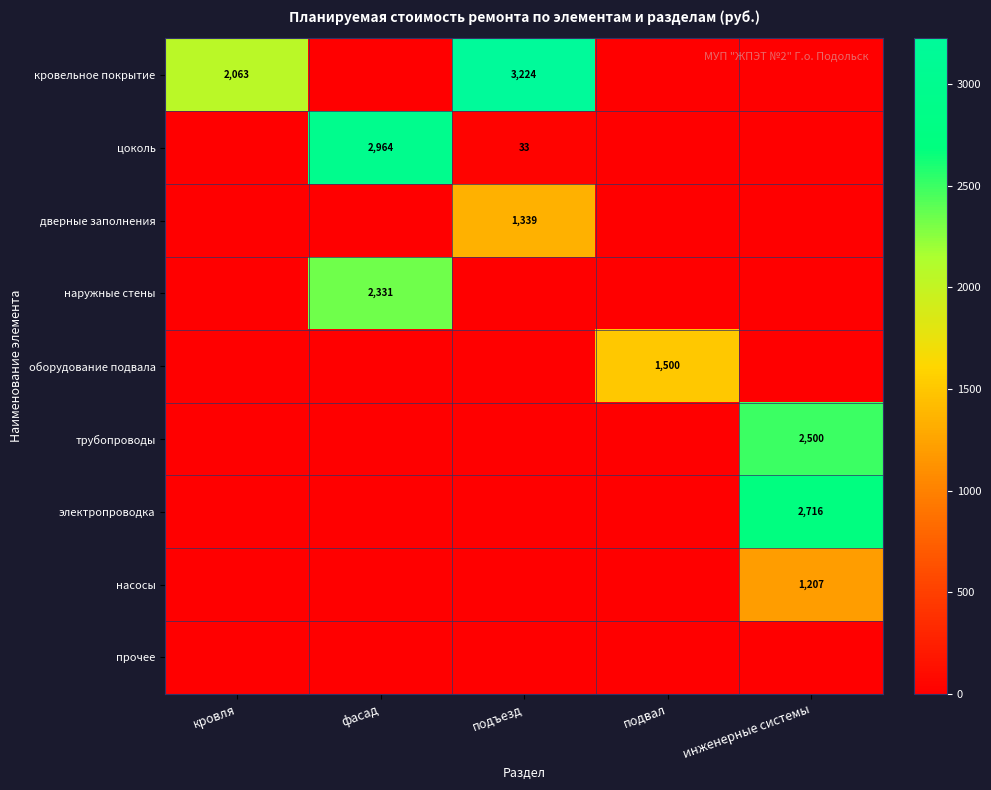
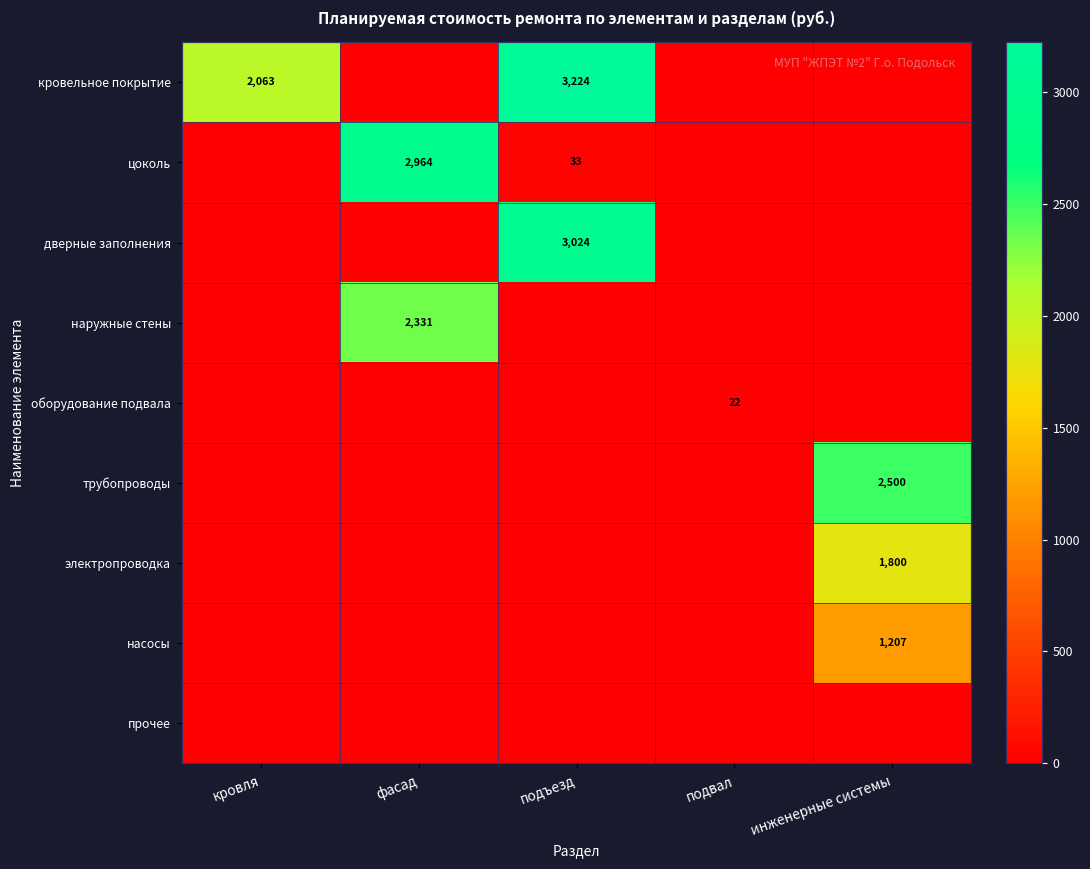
  {
    "кровельное покрытие": {
      "кровля": "2,063",
      "подъезд": "3,224",
      "инженерные системы": "2\""
    },
    "цоколь": {
      "фасад": "2,964",
      "подъезд": "33"
    },
    "дверные заполнения": {
-     "подъезд": "1,339"
+     "подъезд": "3,024"
    },
    "наружные стены": {
      "фасад": "2,331"
    },
    "оборудование подвала": {
-     "подвал": "1,500"
+     "подвал": "22"
    },
    "трубопроводы": {
      "инженерные системы": "2,500"
    },
    "электропроводка": {
-     "инженерные системы": "2,716"
+     "инженерные системы": "1,800"
    },
    "насосы": {
      "инженерные системы": "1,207"
    }
  }
